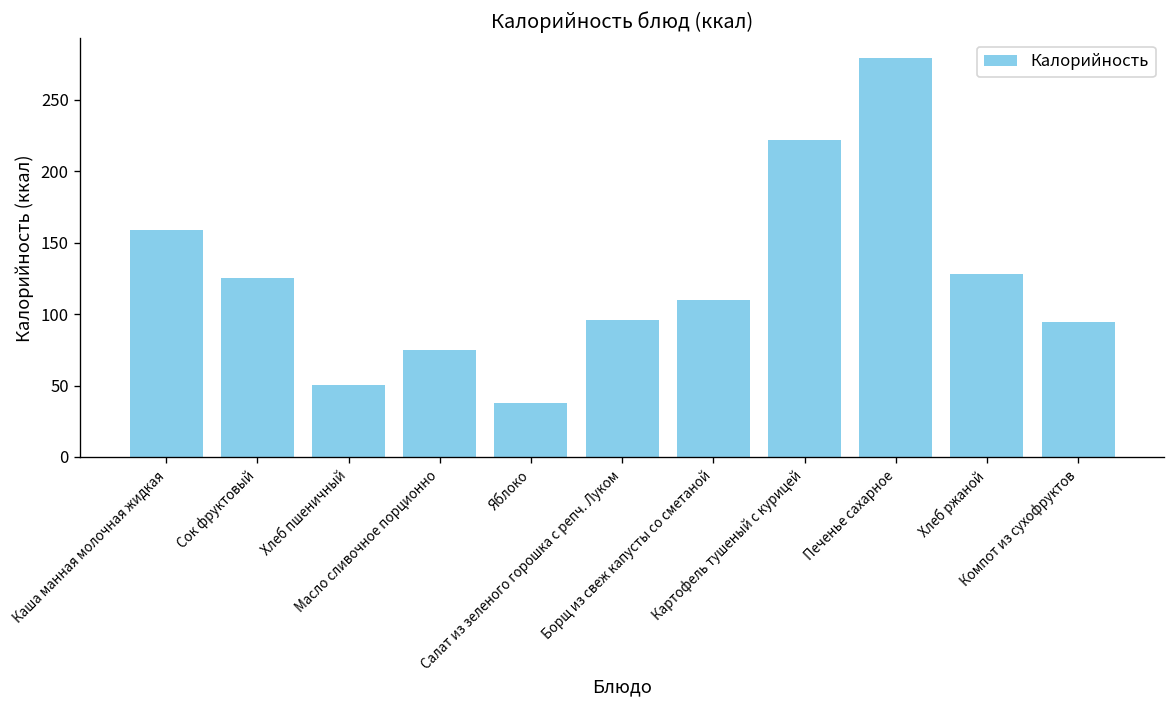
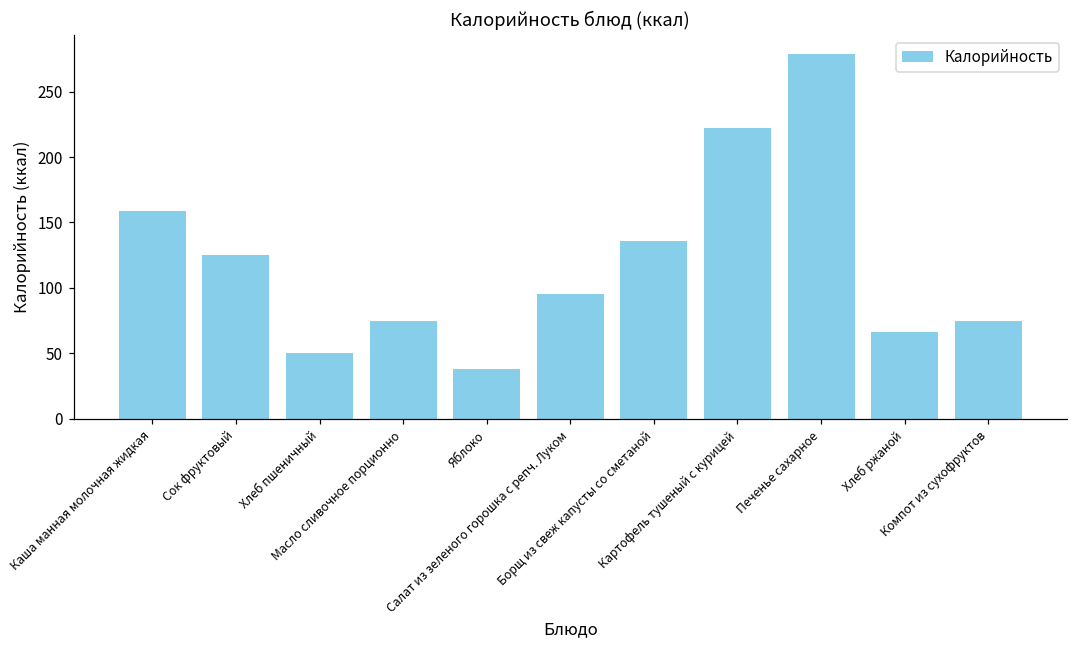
  {
    "Каша манная молочная жидкая": 159,
    "Сок фруктовый": 125,
    "Хлеб пшеничный": 50,
    "Масло сливочное порционно": 75,
    "Яблоко": 38,
    "Салат из зеленого горошка с репч. Луком": 96,
-   "Борщ из свеж капусты со сметаной": 110,
+   "Борщ из свеж капусты со сметаной": 136,
    "Картофель тушеный с курицей": 222,
    "Печенье сахарное": 279,
-   "Хлеб ржаной": 128,
-   "Компот из сухофруктов": 94
+   "Хлеб ржаной": 66,
+   "Компот из сухофруктов": 75
  }
